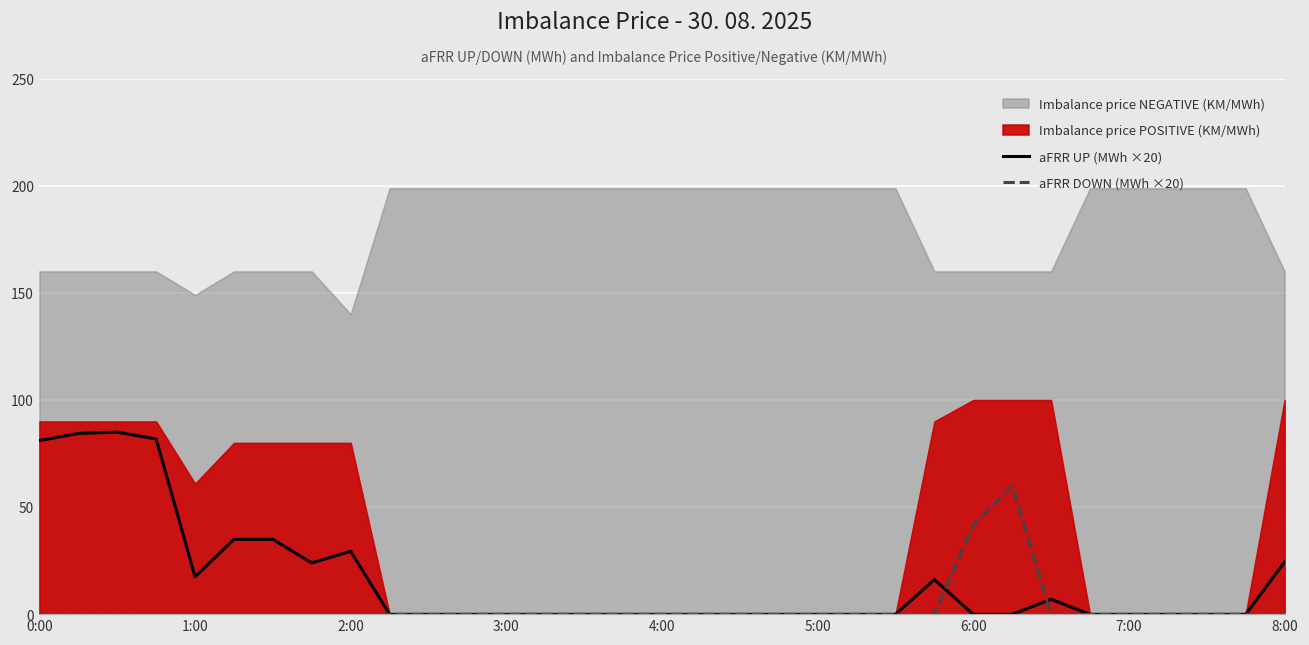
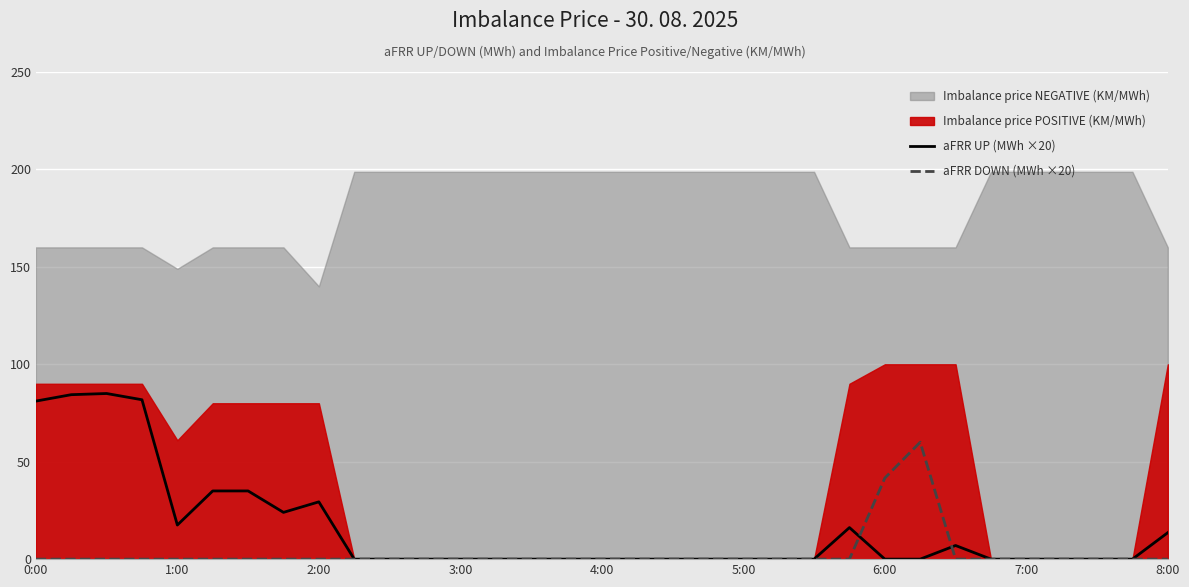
  {
    "aFRR UP (MWh ×20)": {
      "0:00": 81,
      "1:00": 18,
      "2:00": 29,
      "6:00": 0,
-     "8:00": 24
+     "8:00": 14
    },
    "aFRR DOWN (MWh ×20)": {
      "0:00": 0,
      "1:00": 0,
      "2:00": 0,
      "6:00": 42,
      "8:00": 0
    }
  }
